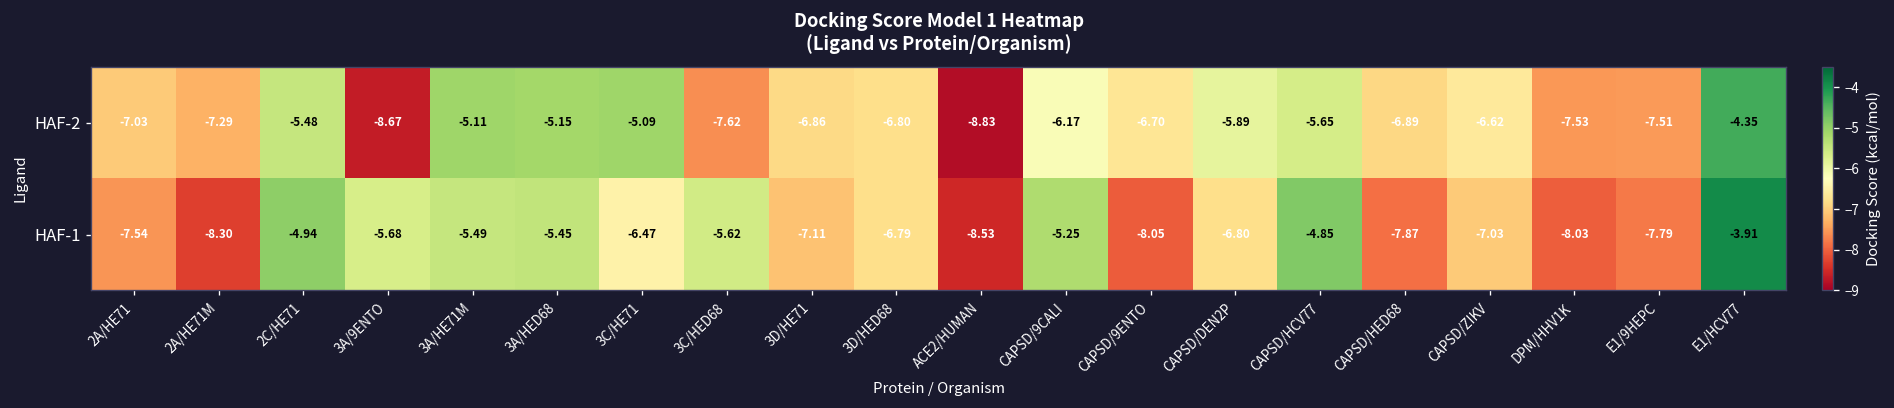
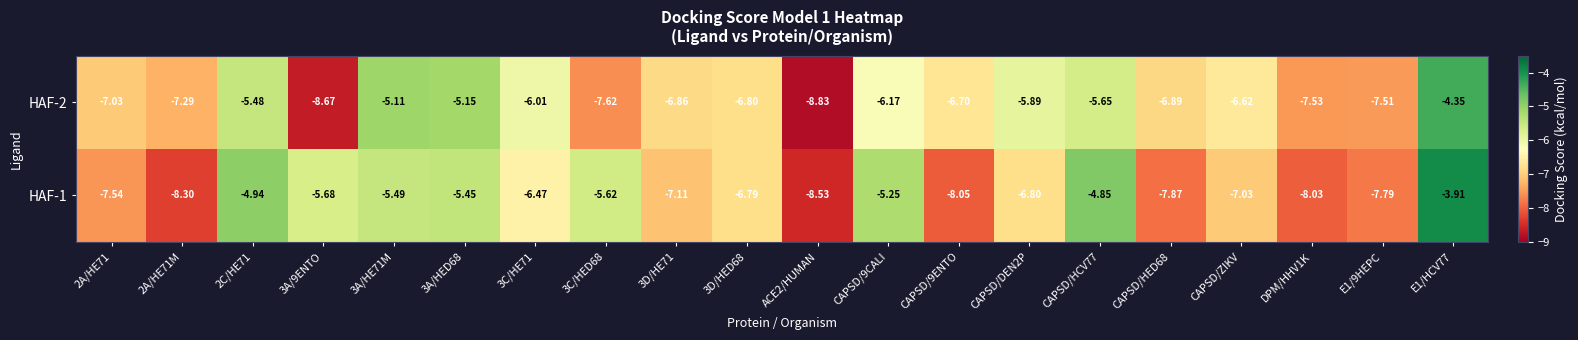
  {
    "HAF-2": {
      "2A/HE71": -7.03,
      "2A/HE71M": -7.29,
      "2C/HE71": -5.48,
      "3A/9ENTO": -8.67,
      "3A/HE71M": -5.11,
      "3A/HED68": -5.15,
-     "3C/HE71": -5.09,
+     "3C/HE71": -6.01,
      "3C/HED68": -7.62,
      "3D/HE71": -6.86,
      "3D/HED68": -6.80,
      "ACE2/HUMAN": -8.83,
      "CAPSD/9CALI": -6.17,
      "CAPSD/9ENTO": -6.70,
      "CAPSD/DEN2P": -5.89,
      "CAPSD/HCV77": -5.65,
      "CAPSD/HED68": -6.89,
      "CAPSD/ZIKV": -6.62,
      "DPM/HHV1K": -7.53,
      "E1/9HEPC": -7.51,
      "E1/HCV77": -4.35
    },
    "HAF-1": {
      "2A/HE71": -7.54,
      "2A/HE71M": -8.30,
      "2C/HE71": -4.94,
      "3A/9ENTO": -5.68,
      "3A/HE71M": -5.49,
      "3A/HED68": -5.45,
      "3C/HE71": -6.47,
      "3C/HED68": -5.62,
      "3D/HE71": -7.11,
      "3D/HED68": -6.79,
      "ACE2/HUMAN": -8.53,
      "CAPSD/9CALI": -5.25,
      "CAPSD/9ENTO": -8.05,
      "CAPSD/DEN2P": -6.80,
      "CAPSD/HCV77": -4.85,
      "CAPSD/HED68": -7.87,
      "CAPSD/ZIKV": -7.03,
      "DPM/HHV1K": -8.03,
      "E1/9HEPC": -7.79,
      "E1/HCV77": -3.91
    }
  }
